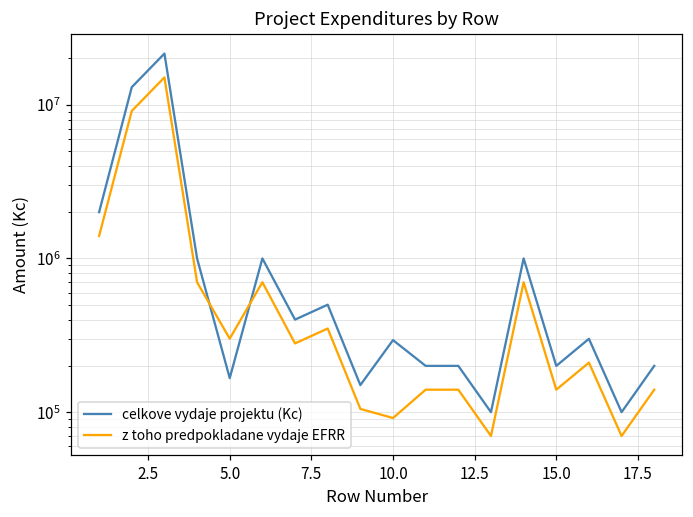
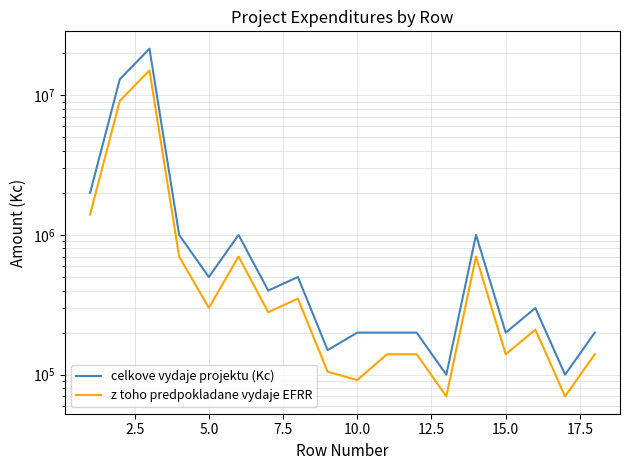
  {
    "celkove vydaje projektu (Kc)": {
-     "5.0": 170000,
-     "10.0": 290000,
+     "5.0": 500000,
+     "10.0": 200000,
      "15.0": 200000
    },
    "z toho predpokladane vydaje EFRR": {
      "5.0": 300000,
      "10.0": 90000,
      "15.0": 140000
    }
  }
